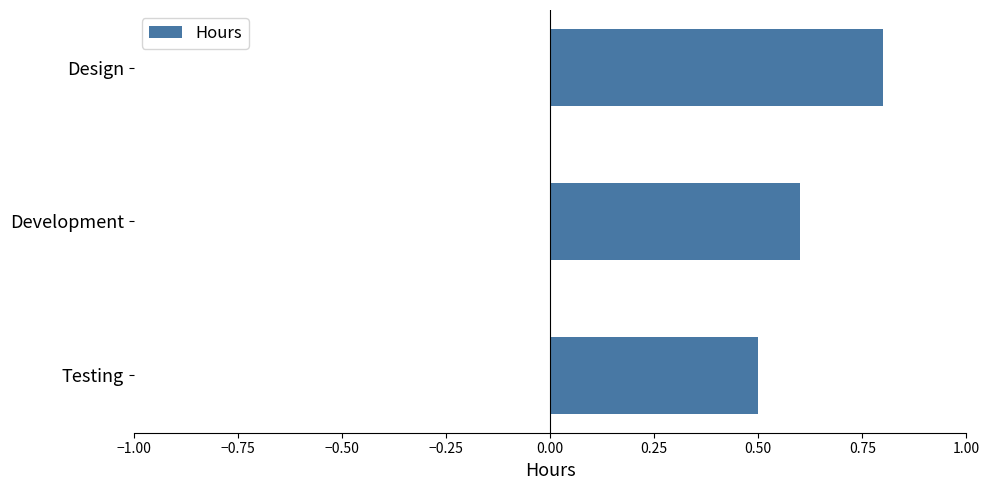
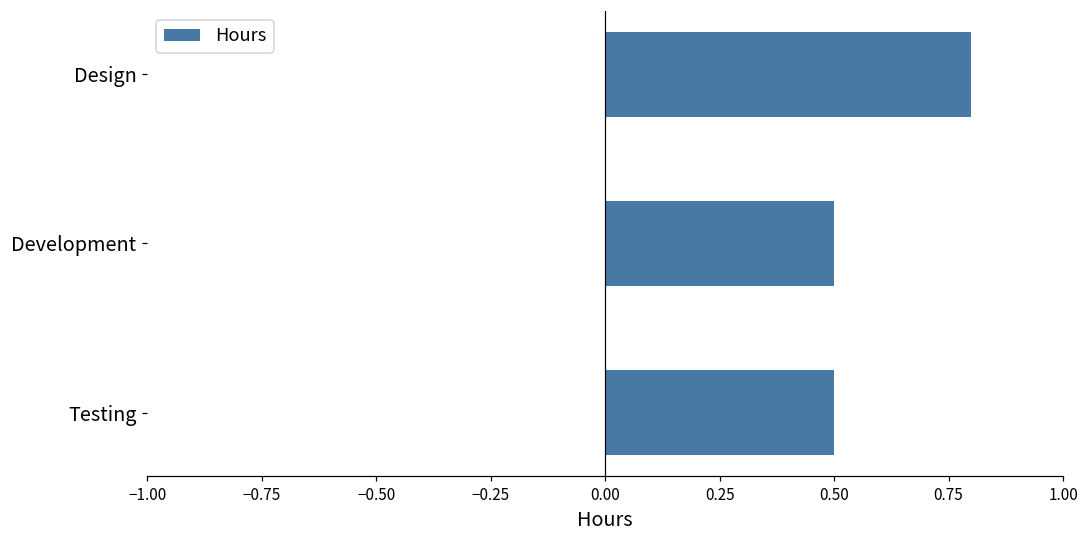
  {
    "Design": 0.8,
-   "Development": 0.6,
+   "Development": 0.5,
    "Testing": 0.5
  }
